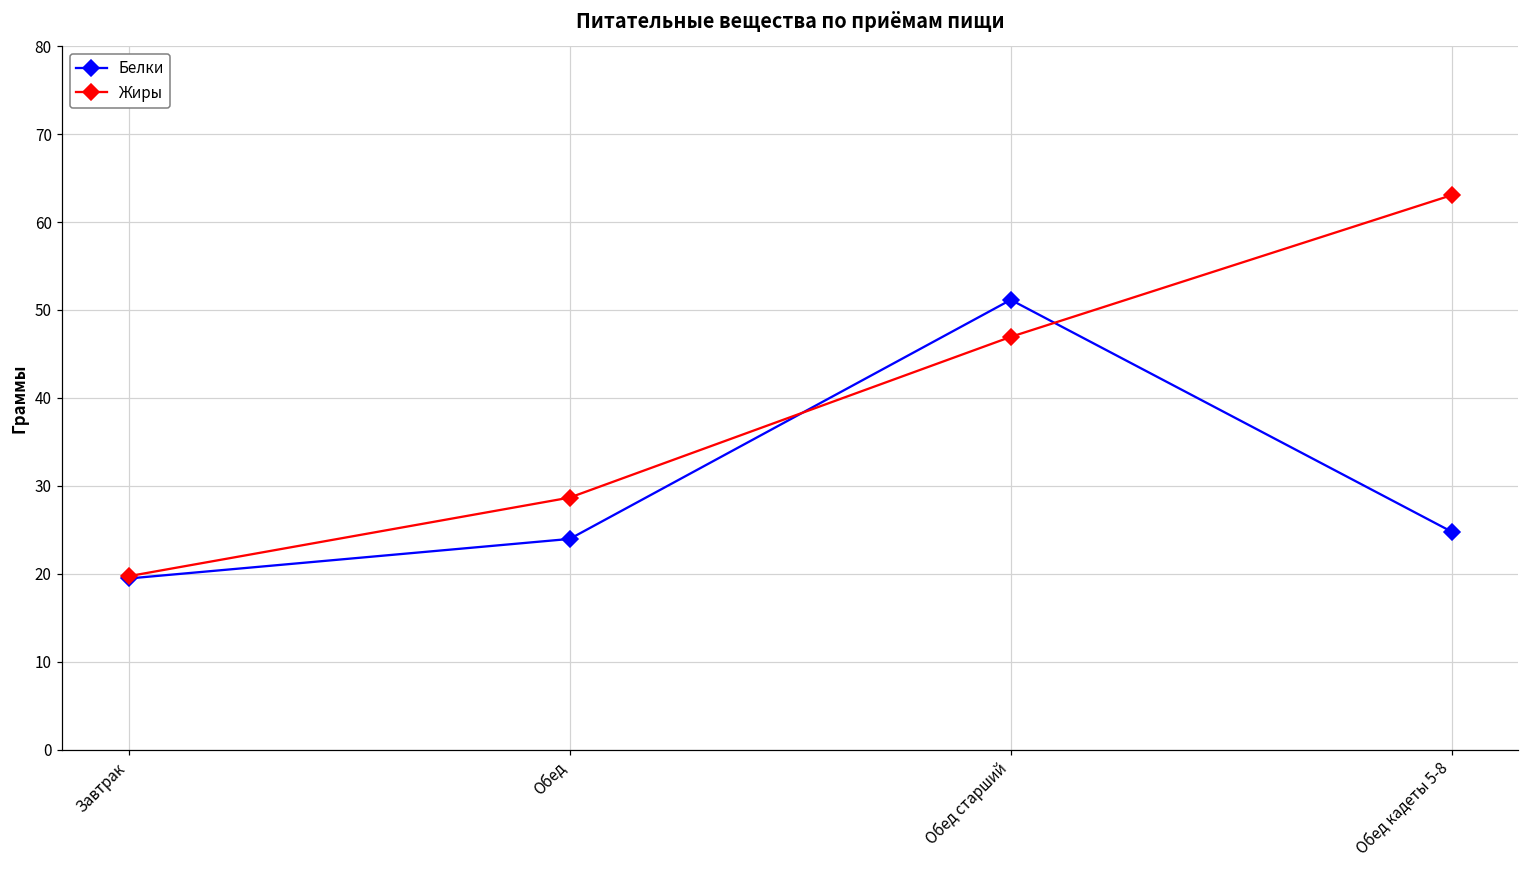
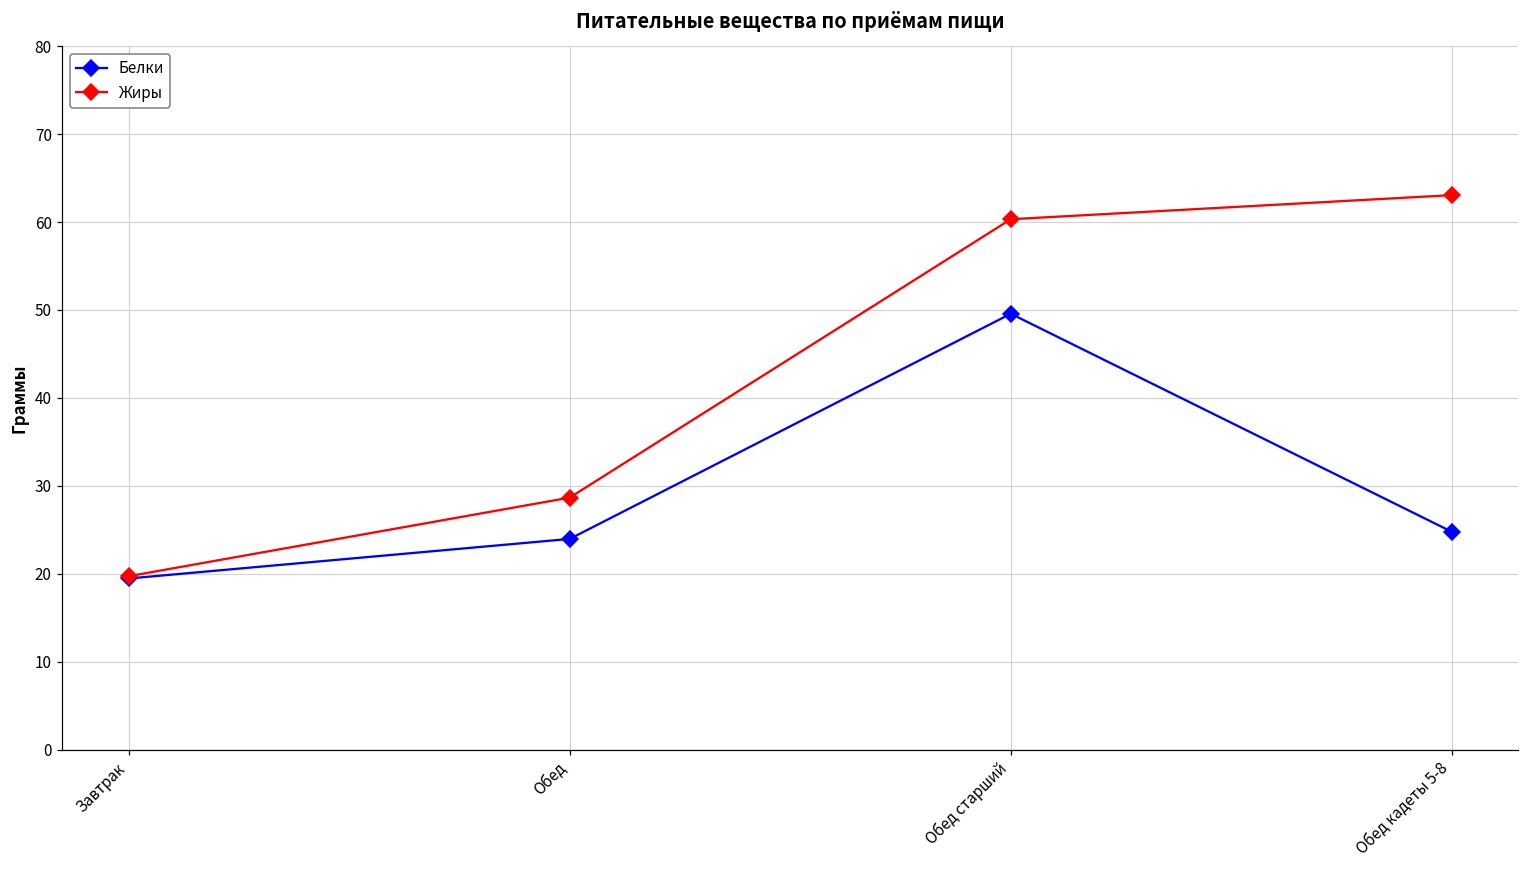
  {
    "Белки": {
      "Обед": 24,
-     "Обед старший": 51,
+     "Обед старший": 50,
      "Обед кадеты 5-8": 25
    },
    "Жиры": {
      "Обед": 29,
-     "Обед старший": 47,
+     "Обед старший": 60,
      "Обед кадеты 5-8": 63
    }
  }
